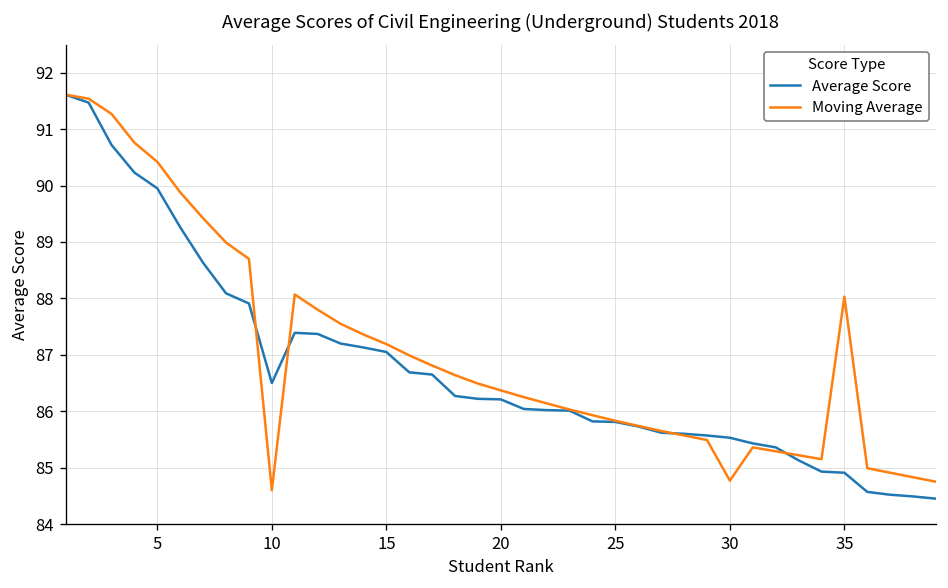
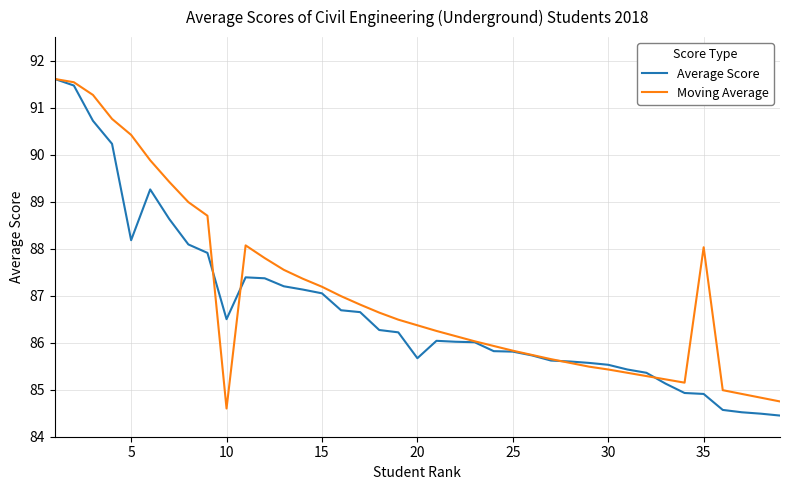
  {
    "Average Score": {
-     "5": 90.0,
+     "5": 88.2,
      "10": 86.5,
      "15": 87.1,
-     "20": 86.2,
+     "20": 85.7,
      "30": 85.5,
      "35": 84.9
    },
    "Moving Average": {
      "5": 90.4,
      "10": 84.6,
      "15": 87.2,
      "20": 86.4,
-     "30": 84.8,
+     "30": 85.4,
      "35": 88.0
    }
  }
